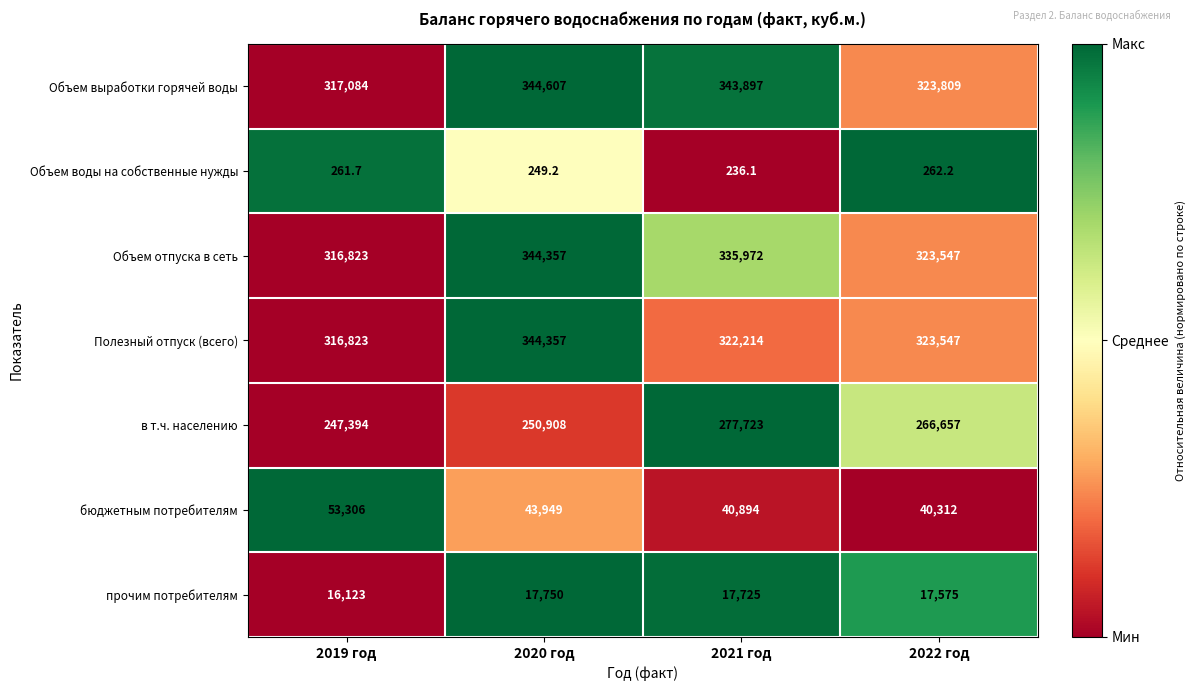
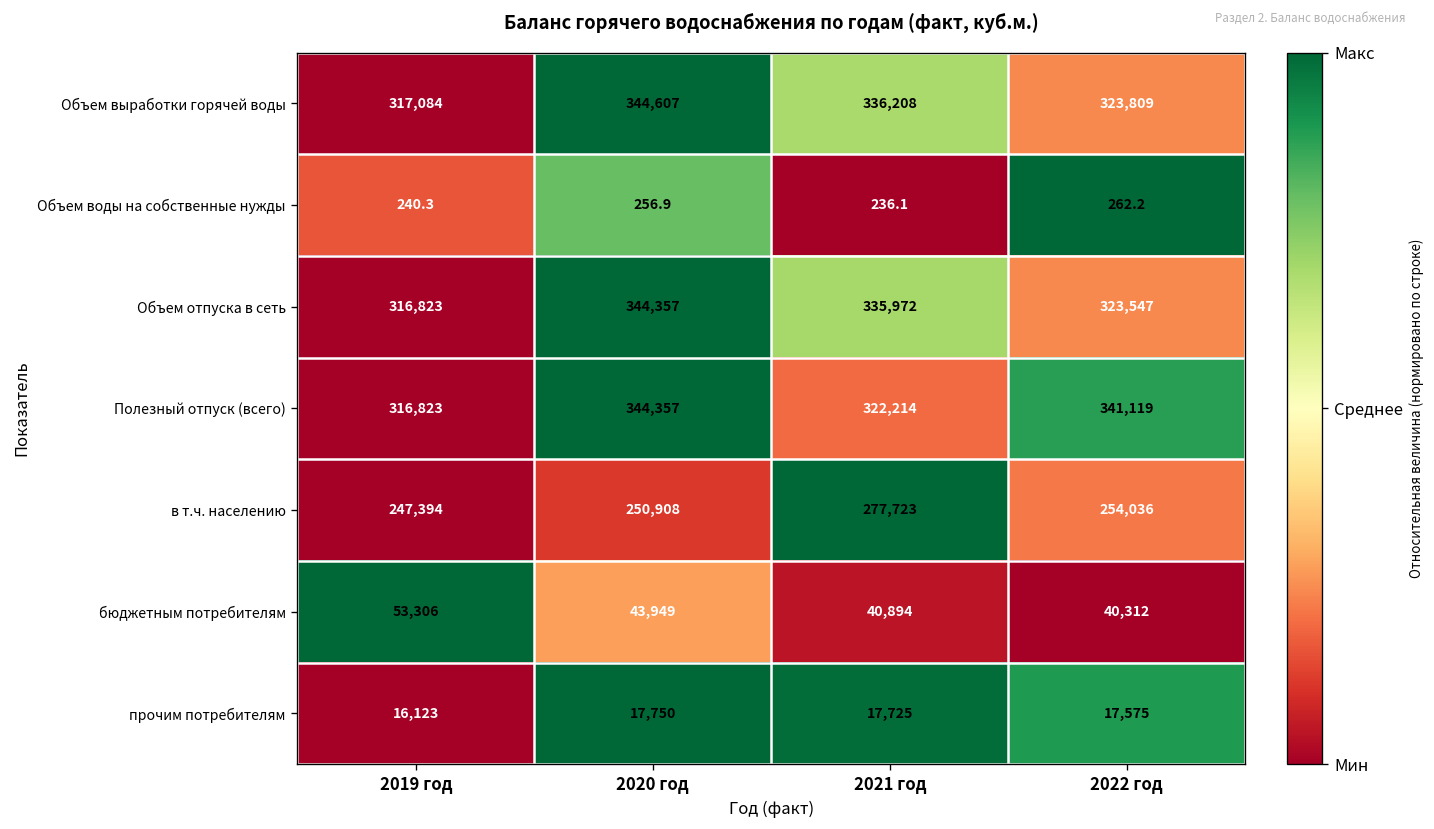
  {
    "Объем выработки горячей воды": {
      "2019 год": "317,084",
      "2020 год": "344,607",
-     "2021 год": "343,897",
+     "2021 год": "336,208",
      "2022 год": "323,809"
    },
    "Объем воды на собственные нужды": {
-     "2019 год": "261.7",
-     "2020 год": "249.2",
+     "2019 год": "240.3",
+     "2020 год": "256.9",
      "2021 год": "236.1",
      "2022 год": "262.2"
    },
    "Объем отпуска в сеть": {
      "2019 год": "316,823",
      "2020 год": "344,357",
      "2021 год": "335,972",
      "2022 год": "323,547"
    },
    "Полезный отпуск (всего)": {
      "2019 год": "316,823",
      "2020 год": "344,357",
      "2021 год": "322,214",
-     "2022 год": "323,547"
+     "2022 год": "341,119"
    },
    "в т.ч. населению": {
      "2019 год": "247,394",
      "2020 год": "250,908",
      "2021 год": "277,723",
-     "2022 год": "266,657"
+     "2022 год": "254,036"
    },
    "бюджетным потребителям": {
      "2019 год": "53,306",
      "2020 год": "43,949",
      "2021 год": "40,894",
      "2022 год": "40,312"
    },
    "прочим потребителям": {
      "2019 год": "16,123",
      "2020 год": "17,750",
      "2021 год": "17,725",
      "2022 год": "17,575"
    }
  }
